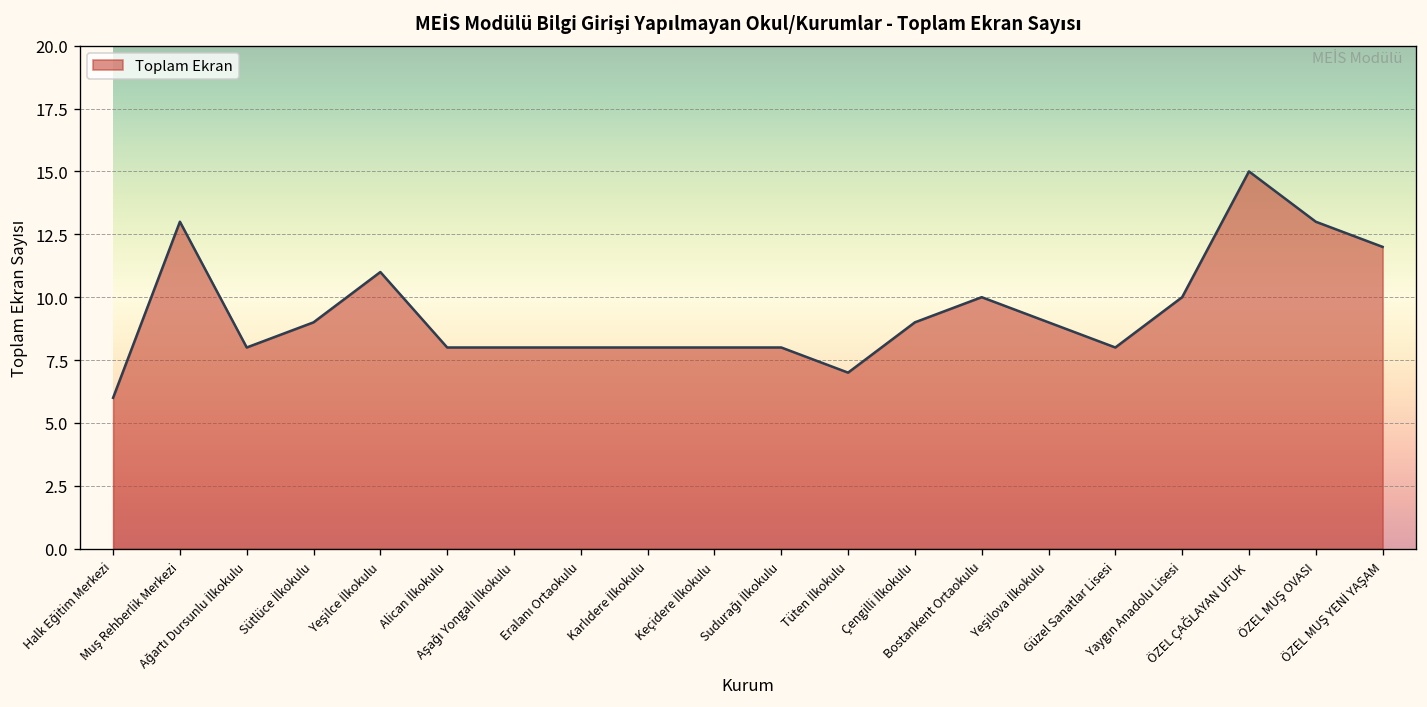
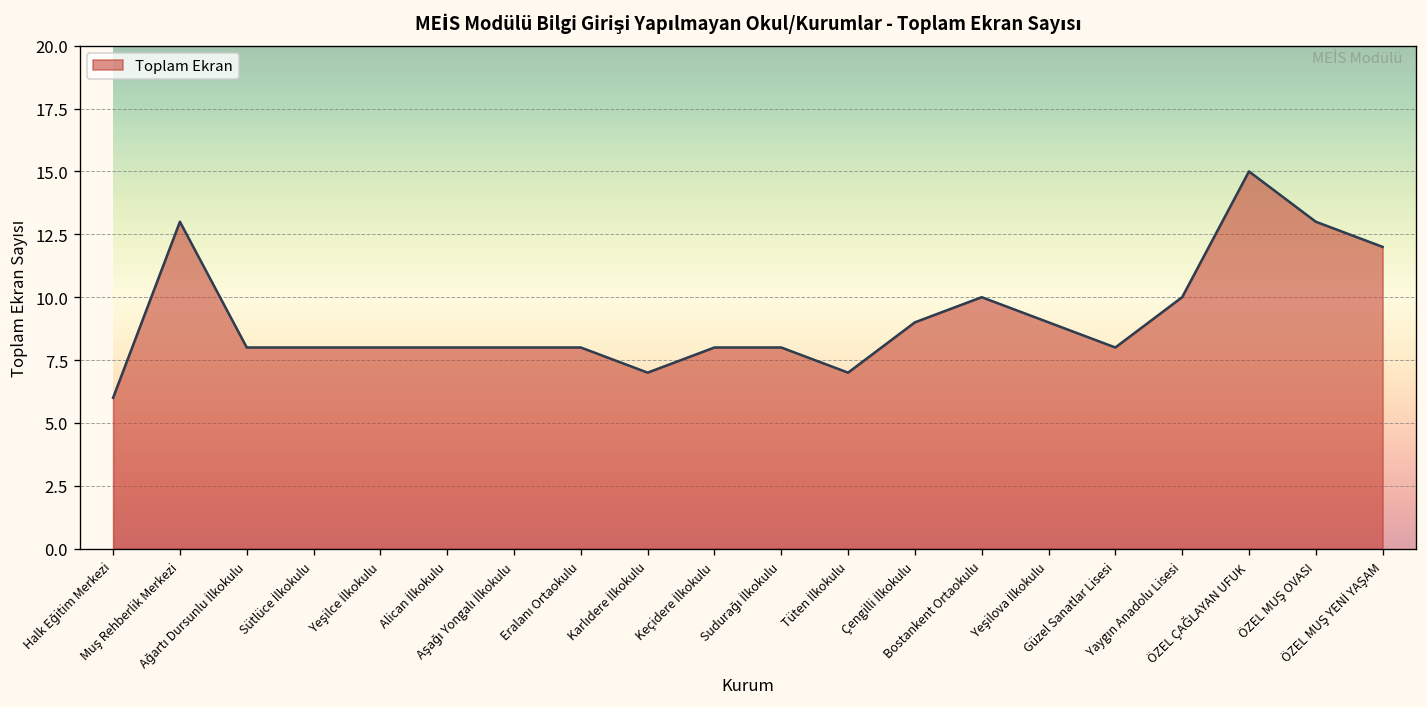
  {
    "Halk Eğitim Merkezi": 6,
    "Muş Rehberlik Merkezi": 13,
    "Ağartı Dursunlu İlkokulu": 8,
-   "Sütlüce İlkokulu": 9,
-   "Yeşilce İlkokulu": 11,
+   "Sütlüce İlkokulu": 8,
+   "Yeşilce İlkokulu": 8,
    "Alican İlkokulu": 8,
    "Aşağı Yongalı İlkokulu": 8,
    "Eralanı Ortaokulu": 8,
-   "Karlıdere İlkokulu": 8,
+   "Karlıdere İlkokulu": 7,
    "Keçidere İlkokulu": 8,
    "Sudurağı İlkokulu": 8,
    "Tüten İlkokulu": 7,
    "Çengilli İlkokulu": 9,
    "Bostankent Ortaokulu": 10,
    "Yeşilova İlkokulu": 9,
    "Güzel Sanatlar Lisesi": 8,
    "Yaygın Anadolu Lisesi": 10,
    "ÖZEL ÇAĞLAYAN UFUK": 15,
    "ÖZEL MUŞ OVASI": 13,
    "ÖZEL MUŞ YENİ YAŞAM": 12
  }
